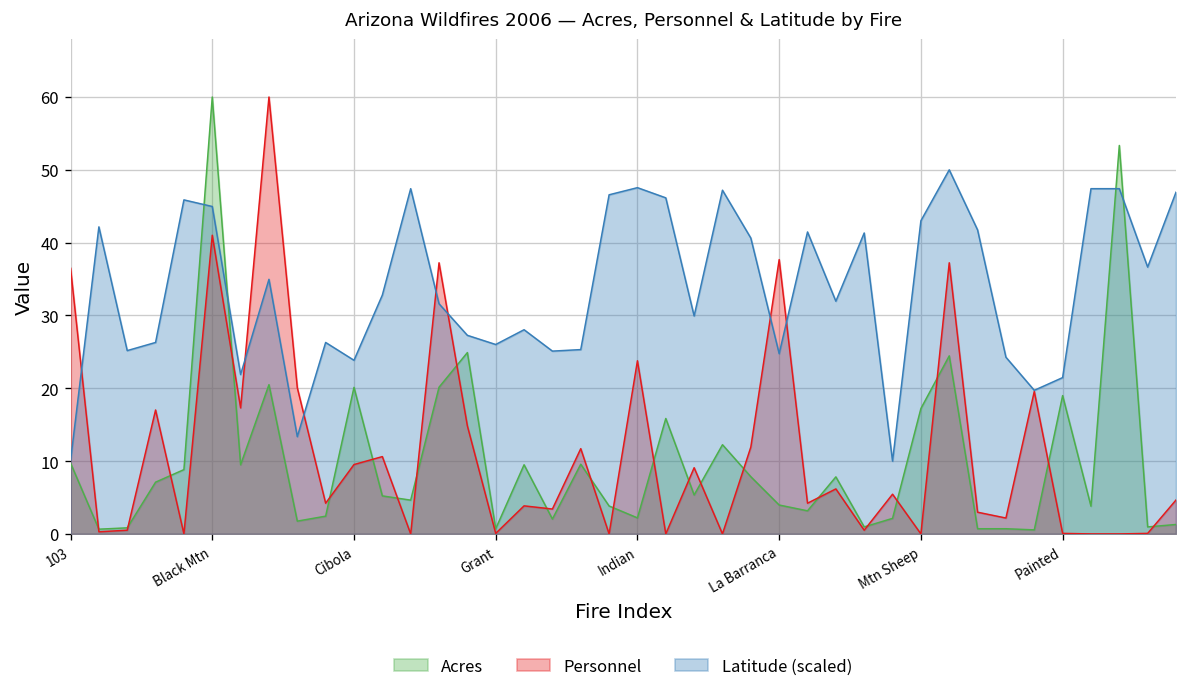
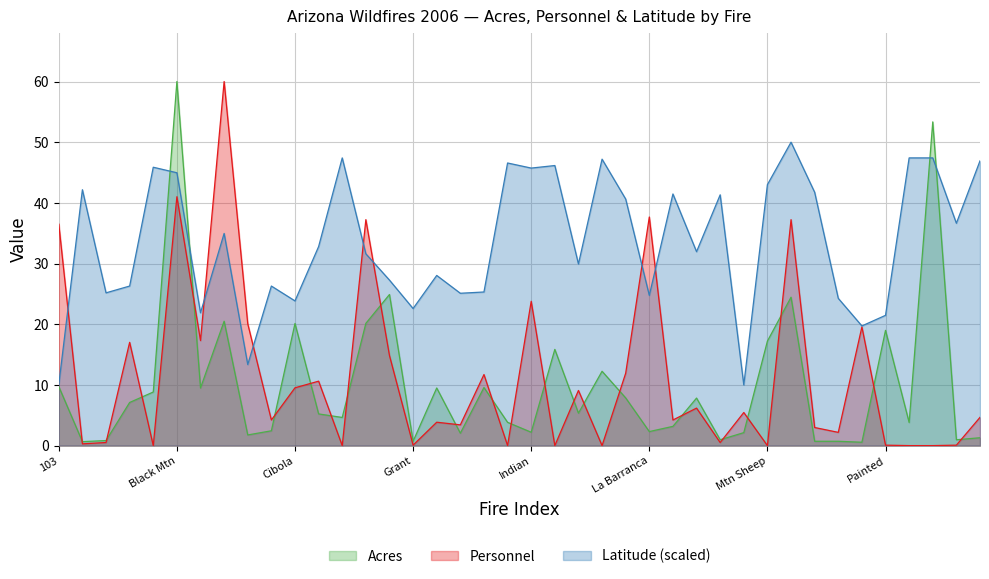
  {
    "Acres": {
      "Black Mtn": 60,
      "Cibola": 20,
      "Grant": 1,
      "Indian": 2,
-     "La Barranca": 4,
+     "La Barranca": 2,
      "Mtn Sheep": 17,
      "Painted": 19
    },
    "Personnel": {
      "103": 37,
      "Black Mtn": 41,
      "Cibola": 10,
      "Grant": 0,
      "Indian": 24,
      "La Barranca": 38,
      "Mtn Sheep": 0,
      "Painted": 0
    },
    "Latitude (scaled)": {
      "Black Mtn": 45,
      "Cibola": 24,
-     "Grant": 26,
-     "Indian": 48,
+     "Grant": 23,
+     "Indian": 46,
      "La Barranca": 25,
      "Mtn Sheep": 43,
      "Painted": 21
    }
  }
